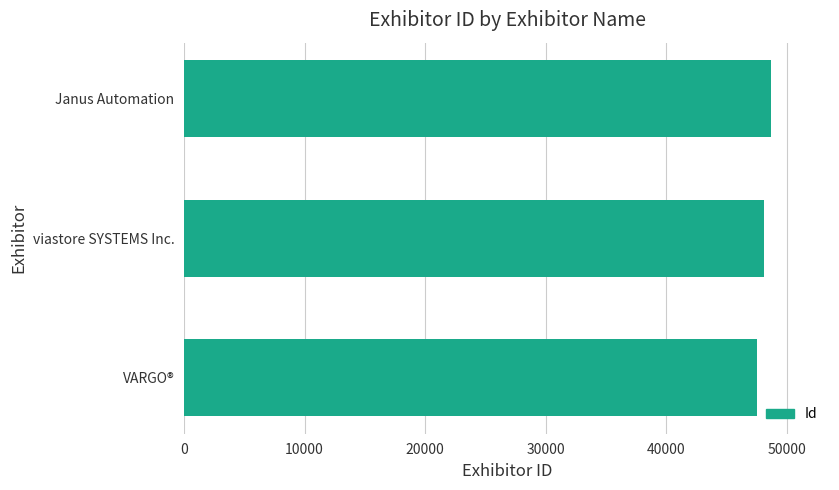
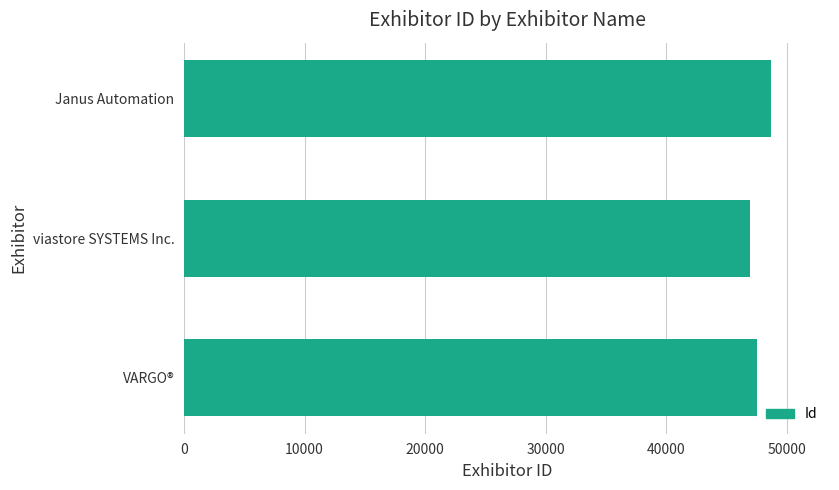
  {
    "Janus Automation": 48700,
-   "viastore SYSTEMS Inc.": 48100,
+   "viastore SYSTEMS Inc.": 46900,
    "VARGO®": 47600
  }
